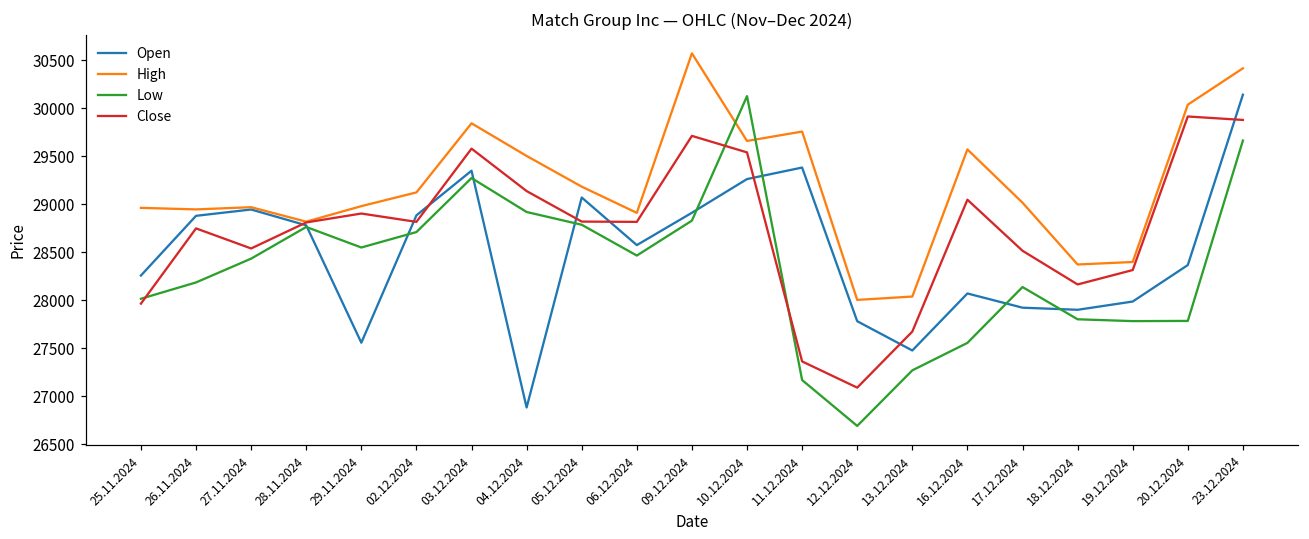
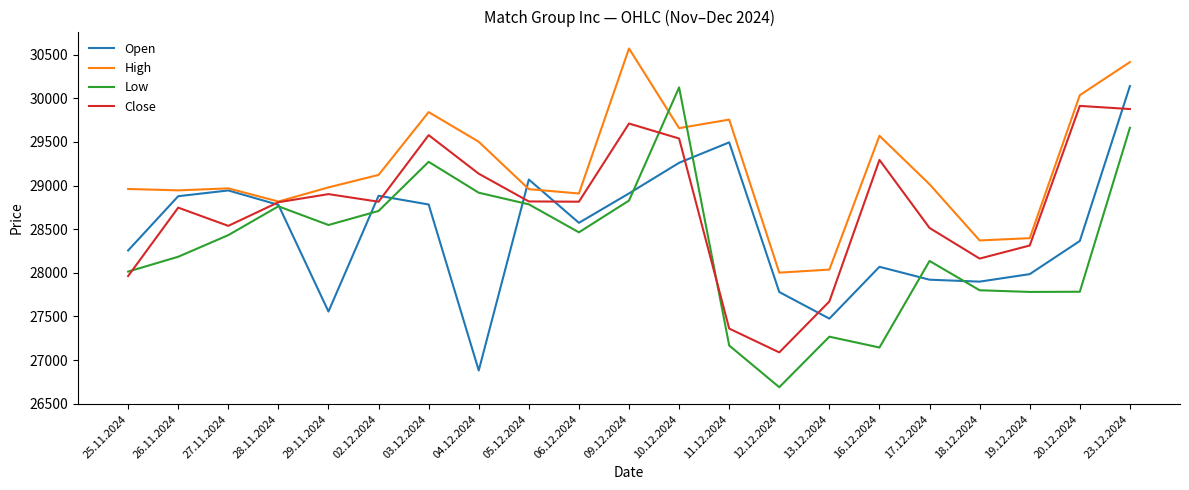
  {
    "Open": {
      "25.11.2024": 28300,
      "26.11.2024": 28900,
      "29.11.2024": 27600,
      "02.12.2024": 28900,
-     "03.12.2024": 29300,
+     "03.12.2024": 28800,
      "04.12.2024": 26900,
      "05.12.2024": 29100,
      "06.12.2024": 28600,
      "09.12.2024": 28900,
      "10.12.2024": 29300,
-     "11.12.2024": 29400,
+     "11.12.2024": 29500,
      "12.12.2024": 27800,
      "13.12.2024": 27500,
      "16.12.2024": 28100,
      "17.12.2024": 27900,
      "18.12.2024": 27900,
      "19.12.2024": 28000,
      "20.12.2024": 28400,
      "23.12.2024": 30100
    },
    "High": {
      "25.11.2024": 29000,
      "26.11.2024": 28900,
      "29.11.2024": 29000,
      "02.12.2024": 29100,
      "03.12.2024": 29800,
      "04.12.2024": 29500,
-     "05.12.2024": 29200,
+     "05.12.2024": 29000,
      "06.12.2024": 28900,
      "09.12.2024": 30600,
      "10.12.2024": 29700,
      "11.12.2024": 29800,
      "12.12.2024": 28000,
      "13.12.2024": 28000,
      "16.12.2024": 29600,
      "17.12.2024": 29000,
      "18.12.2024": 28400,
      "19.12.2024": 28400,
      "20.12.2024": 30000,
      "23.12.2024": 30400
    },
    "Low": {
      "25.11.2024": 28000,
      "26.11.2024": 28200,
      "27.11.2024": 28400,
      "29.11.2024": 28500,
      "02.12.2024": 28700,
      "03.12.2024": 29300,
      "04.12.2024": 28900,
      "05.12.2024": 28800,
      "06.12.2024": 28500,
      "09.12.2024": 28800,
      "10.12.2024": 30100,
      "11.12.2024": 27200,
      "12.12.2024": 26700,
      "13.12.2024": 27300,
-     "16.12.2024": 27600,
+     "16.12.2024": 27100,
      "17.12.2024": 28100,
      "18.12.2024": 27800,
      "19.12.2024": 27800,
      "20.12.2024": 27800,
      "23.12.2024": 29700
    },
    "Close": {
      "25.11.2024": 28000,
      "26.11.2024": 28700,
      "27.11.2024": 28500,
      "29.11.2024": 28900,
      "02.12.2024": 28800,
      "03.12.2024": 29600,
      "04.12.2024": 29100,
      "05.12.2024": 28800,
      "06.12.2024": 28800,
      "09.12.2024": 29700,
      "10.12.2024": 29500,
      "11.12.2024": 27400,
      "12.12.2024": 27100,
      "13.12.2024": 27700,
-     "16.12.2024": 29000,
+     "16.12.2024": 29300,
      "17.12.2024": 28500,
      "18.12.2024": 28200,
      "19.12.2024": 28300,
      "20.12.2024": 29900,
      "23.12.2024": 29900
    }
  }
